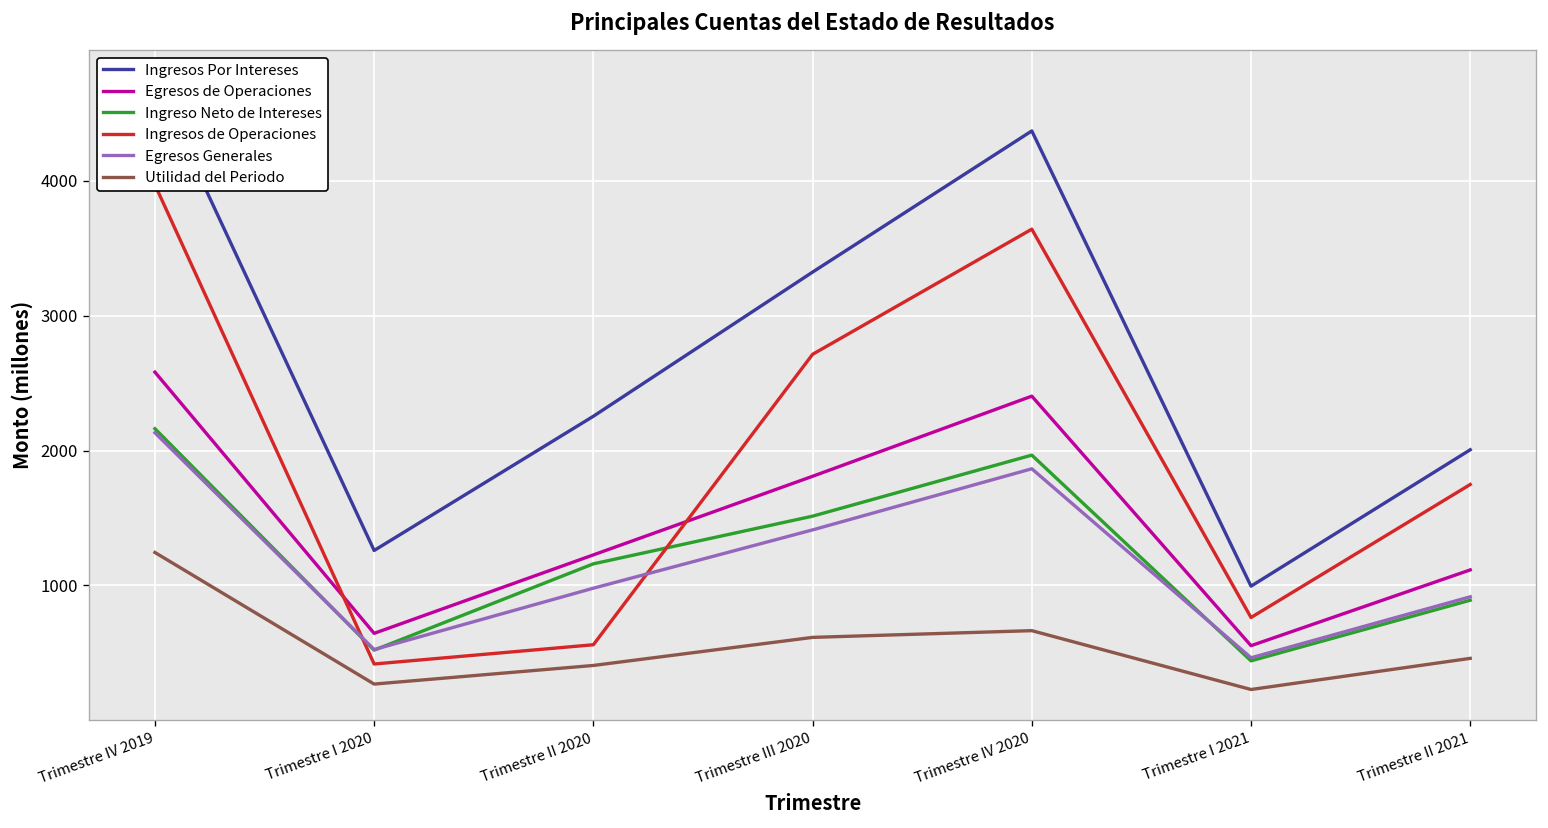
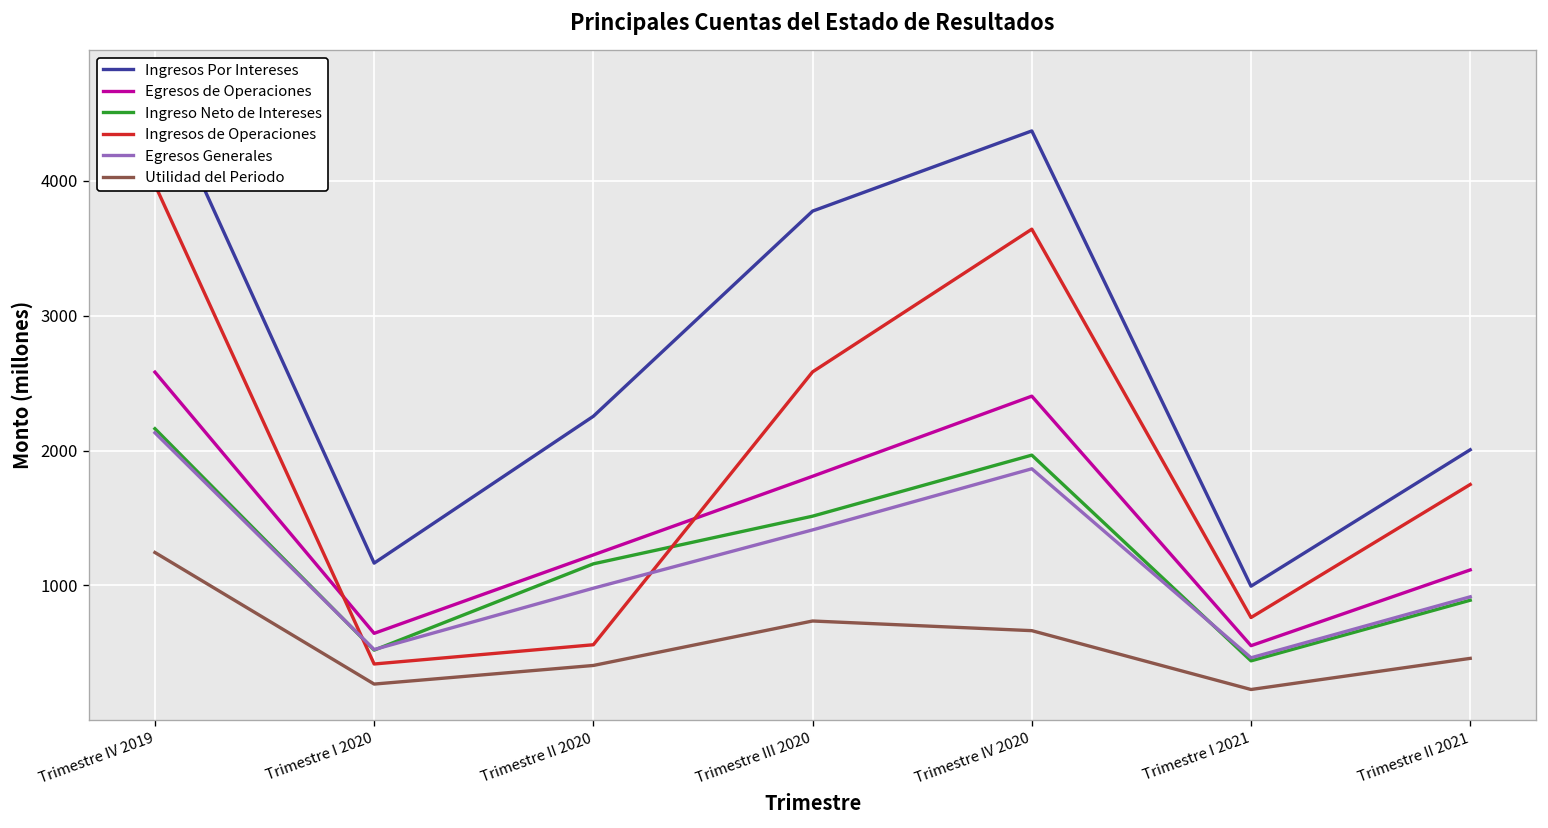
  {
    "Ingresos Por Intereses": {
-     "Trimestre I 2020": 1260,
+     "Trimestre I 2020": 1170,
      "Trimestre II 2020": 2250,
-     "Trimestre III 2020": 3320,
+     "Trimestre III 2020": 3770,
      "Trimestre IV 2020": 4370,
      "Trimestre I 2021": 990,
      "Trimestre II 2021": 2010
    },
    "Egresos de Operaciones": {
      "Trimestre IV 2019": 2580,
      "Trimestre I 2020": 640,
      "Trimestre II 2020": 1230,
      "Trimestre III 2020": 1810,
      "Trimestre IV 2020": 2400,
      "Trimestre I 2021": 550,
      "Trimestre II 2021": 1120
    },
    "Ingreso Neto de Intereses": {
      "Trimestre IV 2019": 2160,
      "Trimestre II 2020": 1160,
      "Trimestre III 2020": 1510,
      "Trimestre IV 2020": 1970,
      "Trimestre II 2021": 890
    },
    "Ingresos de Operaciones": {
      "Trimestre I 2020": 420,
      "Trimestre II 2020": 560,
-     "Trimestre III 2020": 2710,
+     "Trimestre III 2020": 2580,
      "Trimestre IV 2020": 3640,
      "Trimestre I 2021": 760,
      "Trimestre II 2021": 1750
    },
    "Egresos Generales": {
      "Trimestre IV 2019": 2130,
      "Trimestre II 2020": 980,
      "Trimestre III 2020": 1410,
      "Trimestre IV 2020": 1860,
      "Trimestre II 2021": 920
    },
    "Utilidad del Periodo": {
      "Trimestre IV 2019": 1240,
      "Trimestre I 2020": 270,
      "Trimestre II 2020": 410,
-     "Trimestre III 2020": 620,
+     "Trimestre III 2020": 740,
      "Trimestre IV 2020": 660,
      "Trimestre I 2021": 230,
      "Trimestre II 2021": 460
    }
  }
